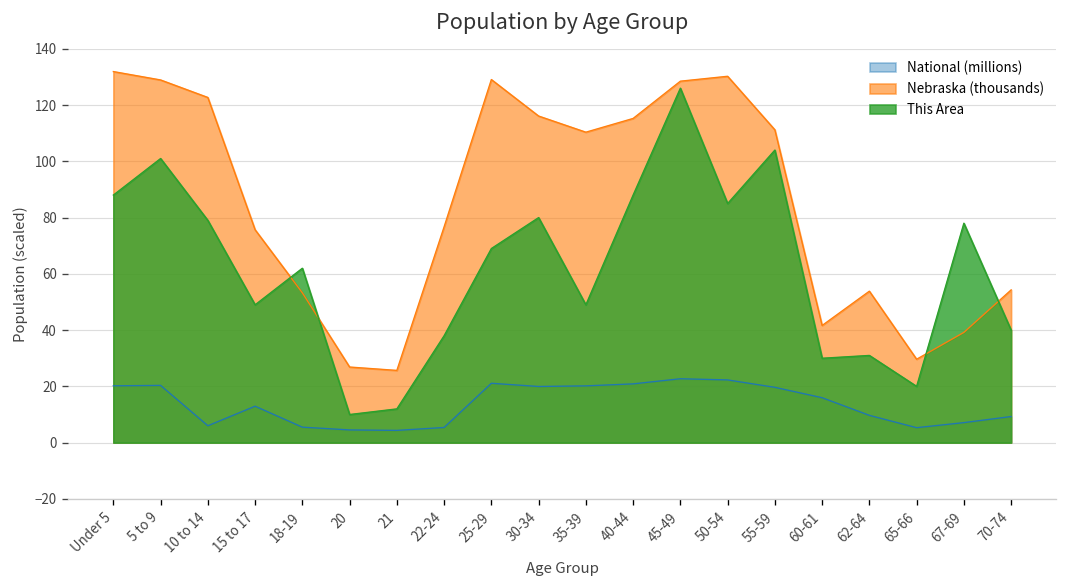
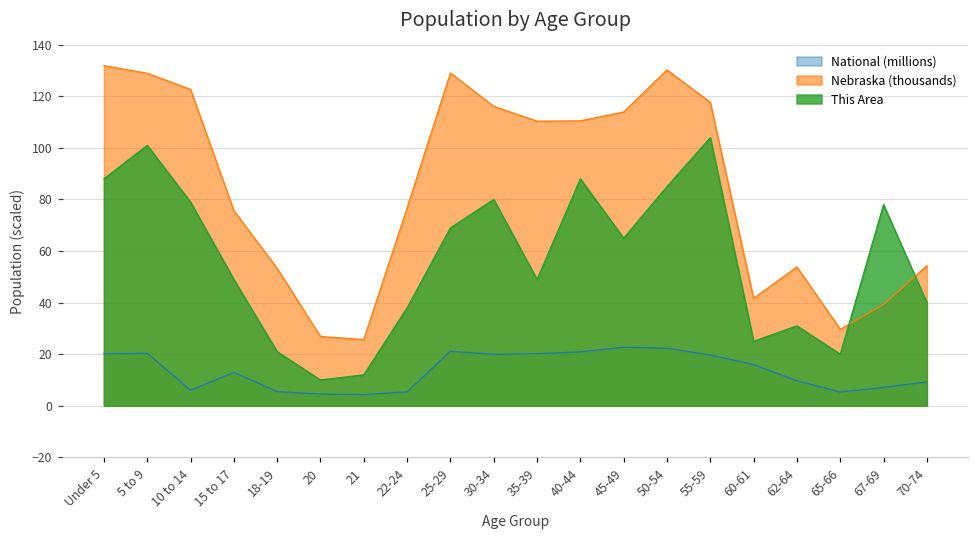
  {
    "National (millions)": {
      "Under 5": 20,
      "5 to 9": 20,
      "10 to 14": 6,
      "15 to 17": 13,
      "18-19": 6,
      "20": 5,
      "21": 4,
      "22-24": 5,
      "25-29": 21,
      "30-34": 20,
      "35-39": 20,
      "40-44": 21,
      "45-49": 23,
      "50-54": 22,
      "55-59": 20,
      "60-61": 16,
      "62-64": 10,
      "65-66": 5,
      "67-69": 7,
      "70-74": 9
    },
    "Nebraska (thousands)": {
      "Under 5": 132,
      "5 to 9": 129,
      "10 to 14": 123,
      "15 to 17": 76,
      "18-19": 53,
      "20": 27,
      "21": 26,
      "22-24": 77,
      "25-29": 129,
      "30-34": 116,
      "35-39": 110,
-     "40-44": 115,
-     "45-49": 128,
+     "40-44": 110,
+     "45-49": 114,
      "50-54": 130,
-     "55-59": 111,
+     "55-59": 118,
      "60-61": 42,
      "62-64": 54,
      "65-66": 30,
      "67-69": 39,
      "70-74": 54
    },
    "This Area": {
      "Under 5": 88,
      "5 to 9": 101,
      "10 to 14": 79,
      "15 to 17": 49,
-     "18-19": 62,
+     "18-19": 21,
      "20": 10,
      "21": 12,
      "22-24": 38,
      "25-29": 69,
      "30-34": 80,
      "35-39": 49,
      "40-44": 88,
-     "45-49": 126,
+     "45-49": 65,
      "50-54": 85,
      "55-59": 104,
-     "60-61": 30,
+     "60-61": 25,
      "62-64": 31,
      "65-66": 20,
      "67-69": 78,
      "70-74": 40
    }
  }
